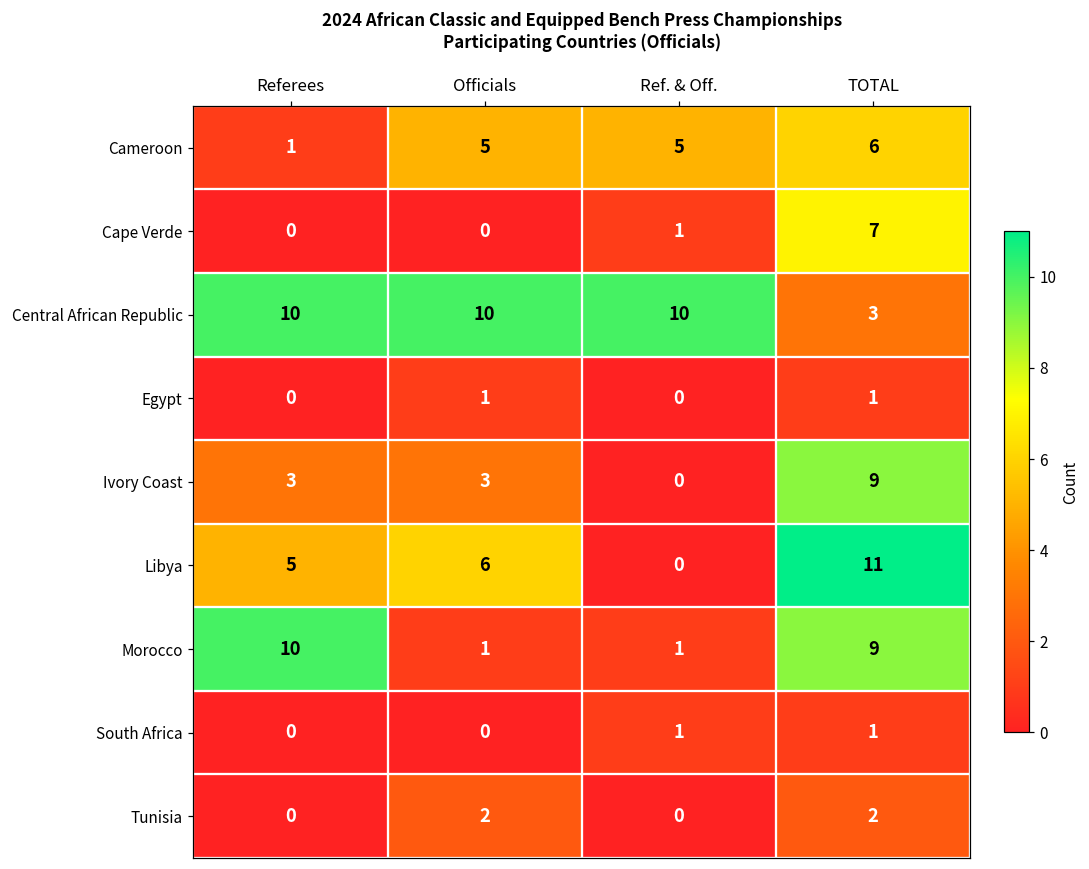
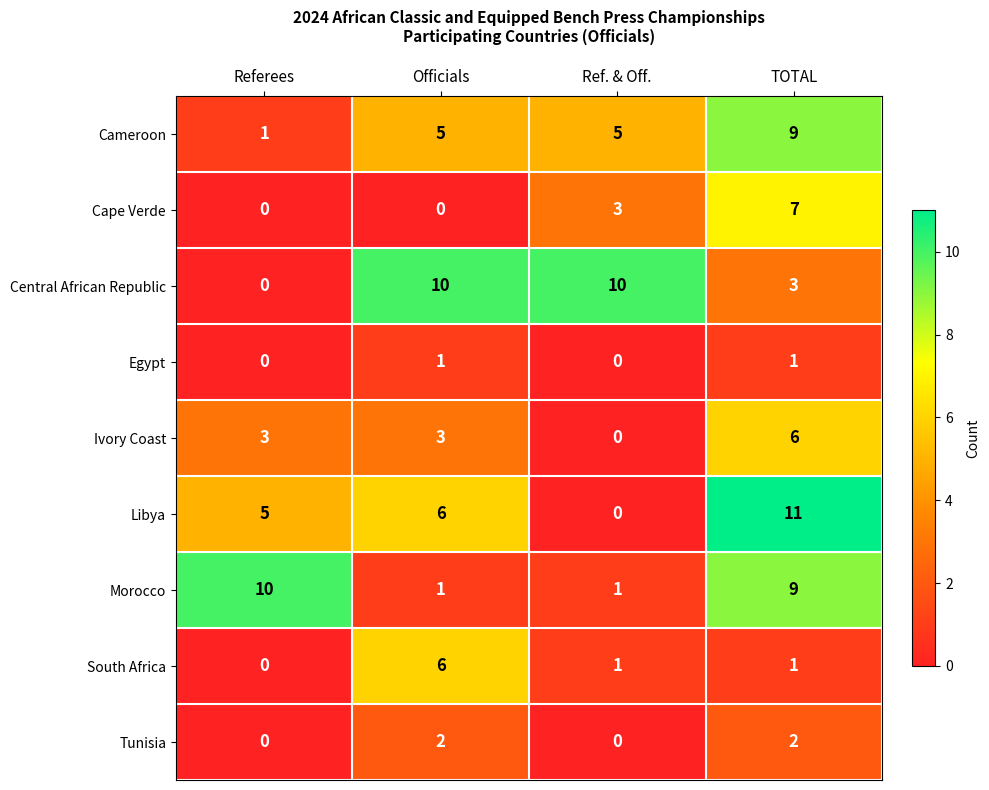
  {
    "Cameroon": {
      "Referees": 1,
      "Officials": 5,
      "Ref. & Off.": 5,
-     "TOTAL": 6
+     "TOTAL": 9
    },
    "Cape Verde": {
      "Referees": 0,
      "Officials": 0,
-     "Ref. & Off.": 1,
+     "Ref. & Off.": 3,
      "TOTAL": 7
    },
    "Central African Republic": {
-     "Referees": 10,
+     "Referees": 0,
      "Officials": 10,
      "Ref. & Off.": 10,
      "TOTAL": 3
    },
    "Egypt": {
      "Referees": 0,
      "Officials": 1,
      "Ref. & Off.": 0,
      "TOTAL": 1
    },
    "Ivory Coast": {
      "Referees": 3,
      "Officials": 3,
      "Ref. & Off.": 0,
-     "TOTAL": 9
+     "TOTAL": 6
    },
    "Libya": {
      "Referees": 5,
      "Officials": 6,
      "Ref. & Off.": 0,
      "TOTAL": 11
    },
    "Morocco": {
      "Referees": 10,
      "Officials": 1,
      "Ref. & Off.": 1,
      "TOTAL": 9
    },
    "South Africa": {
      "Referees": 0,
-     "Officials": 0,
+     "Officials": 6,
      "Ref. & Off.": 1,
      "TOTAL": 1
    },
    "Tunisia": {
      "Referees": 0,
      "Officials": 2,
      "Ref. & Off.": 0,
      "TOTAL": 2
    }
  }
